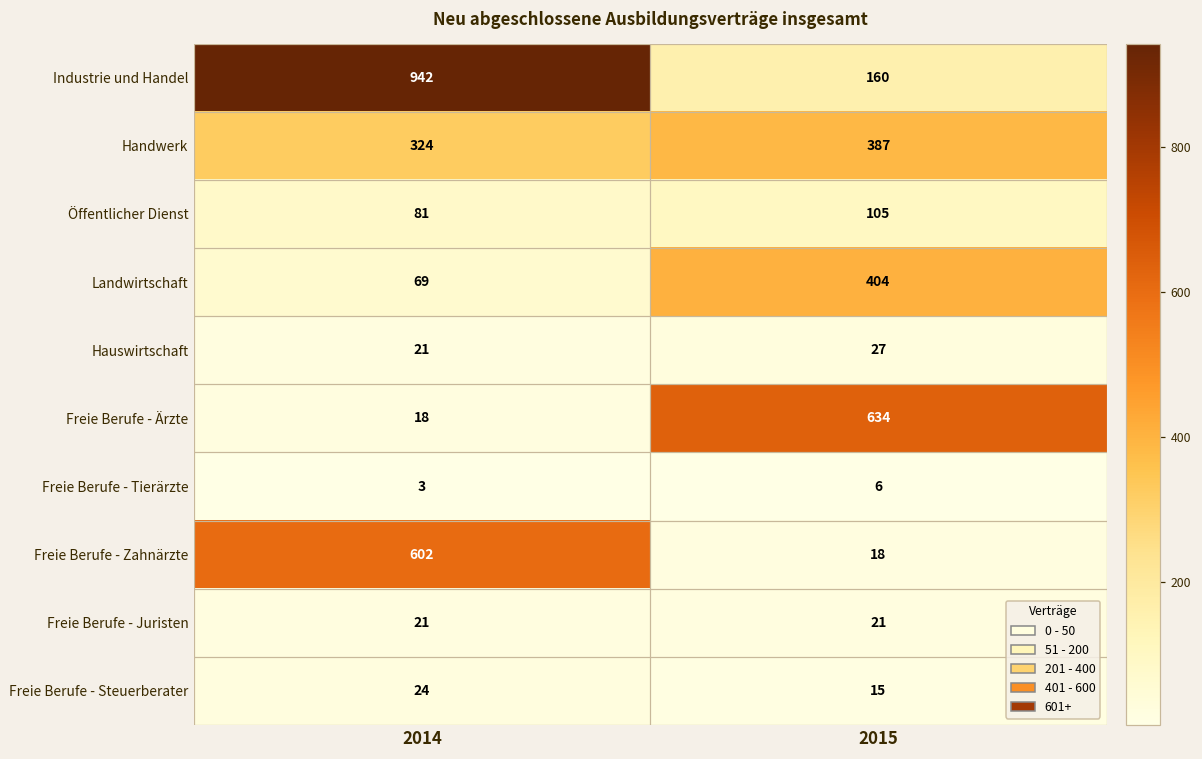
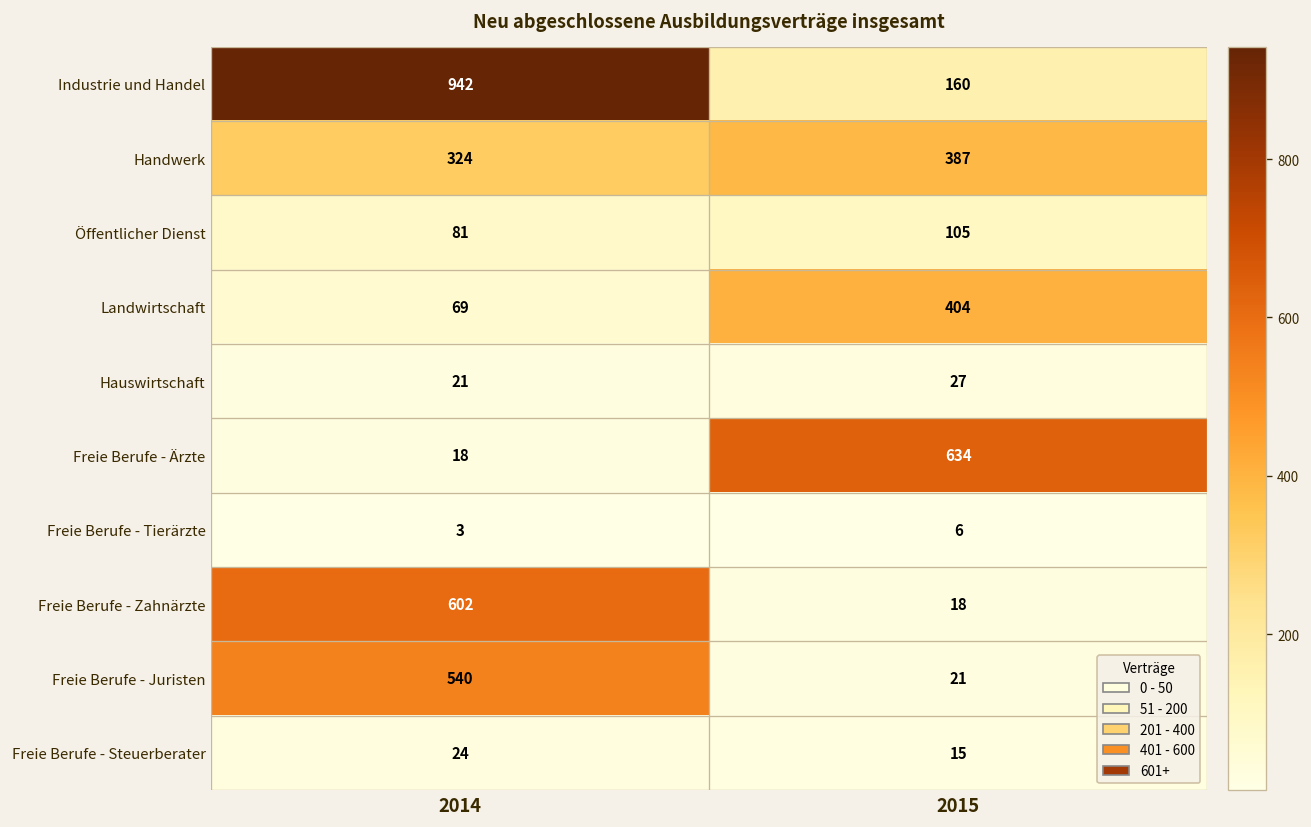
  {
    "Industrie und Handel": {
      "2014": 942,
      "2015": 160
    },
    "Handwerk": {
      "2014": 324,
      "2015": 387
    },
    "Öffentlicher Dienst": {
      "2014": 81,
      "2015": 105
    },
    "Landwirtschaft": {
      "2014": 69,
      "2015": 404
    },
    "Hauswirtschaft": {
      "2014": 21,
      "2015": 27
    },
    "Freie Berufe - Ärzte": {
      "2014": 18,
      "2015": 634
    },
    "Freie Berufe - Tierärzte": {
      "2014": 3,
      "2015": 6
    },
    "Freie Berufe - Zahnärzte": {
      "2014": 602,
      "2015": 18
    },
    "Freie Berufe - Juristen": {
-     "2014": 21,
+     "2014": 540,
      "2015": 21
    },
    "Freie Berufe - Steuerberater": {
      "2014": 24,
      "2015": 15
    }
  }
